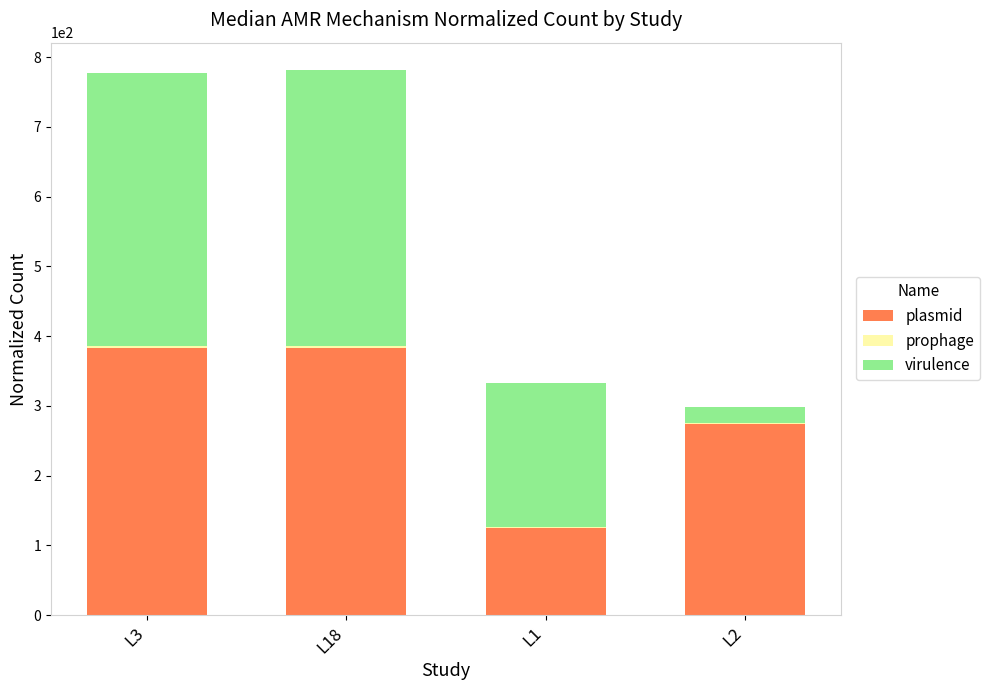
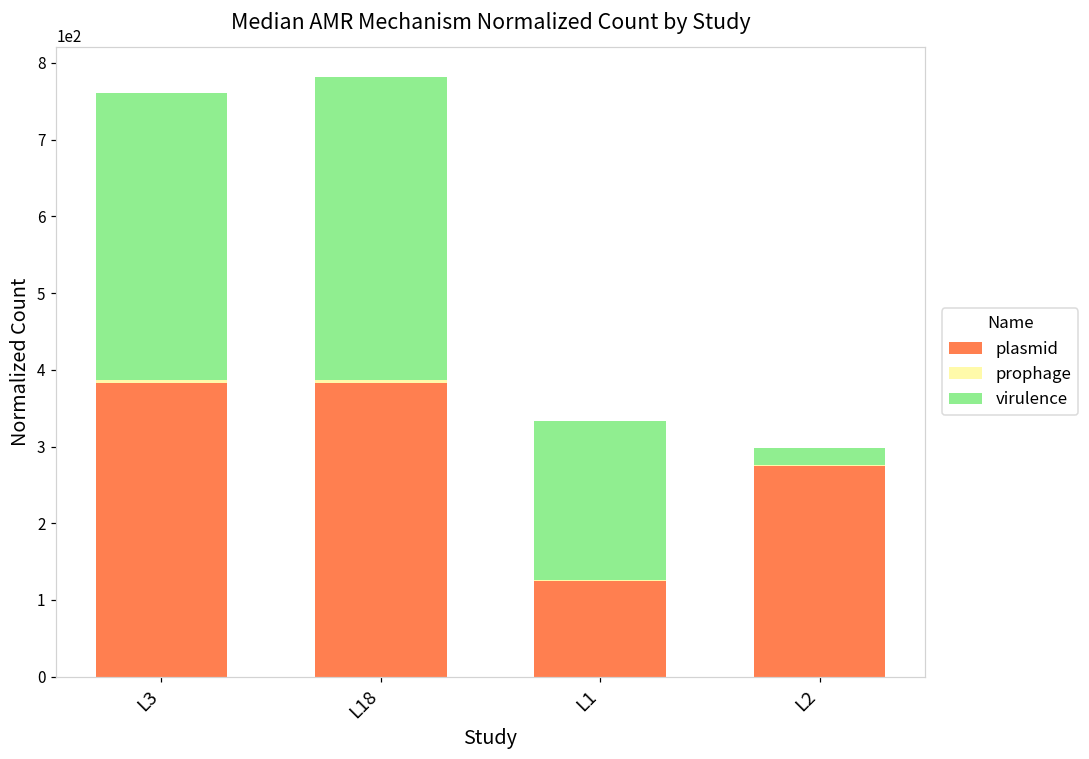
  {
    "plasmid": {
      "L3": 380,
      "L18": 380,
      "L1": 130,
      "L2": 270
    },
    "virulence": {
-     "L3": 390,
+     "L3": 370,
      "L18": 400,
      "L1": 210,
      "L2": 20
    }
  }
